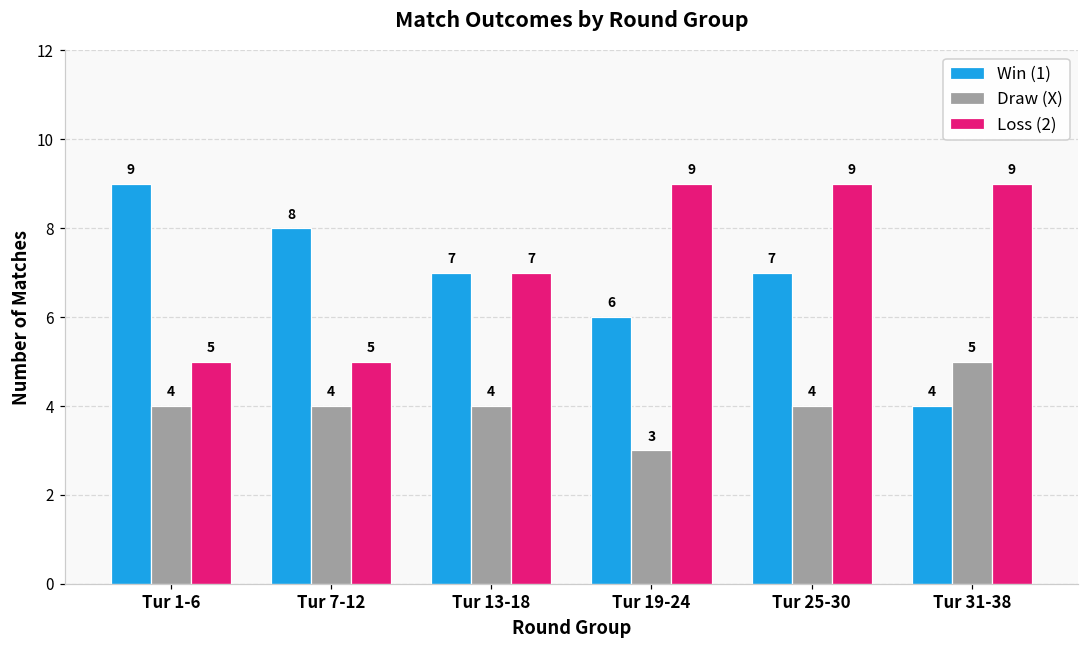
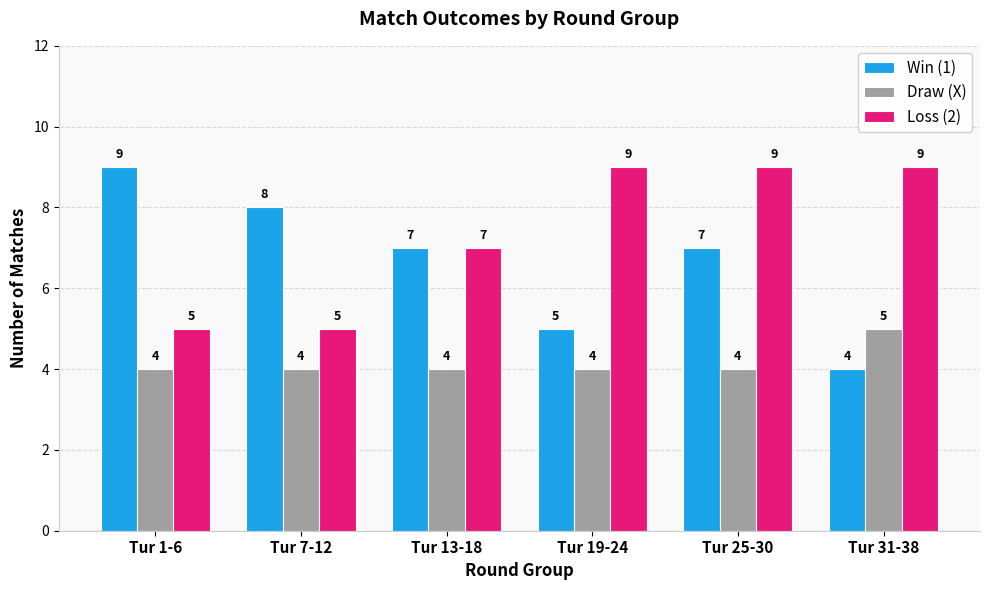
  {
    "Win (1)": {
      "Tur 1-6": 9,
      "Tur 7-12": 8,
      "Tur 13-18": 7,
-     "Tur 19-24": 6,
+     "Tur 19-24": 5,
      "Tur 25-30": 7,
      "Tur 31-38": 4
    },
    "Draw (X)": {
      "Tur 1-6": 4,
      "Tur 7-12": 4,
      "Tur 13-18": 4,
-     "Tur 19-24": 3,
+     "Tur 19-24": 4,
      "Tur 25-30": 4,
      "Tur 31-38": 5
    },
    "Loss (2)": {
      "Tur 1-6": 5,
      "Tur 7-12": 5,
      "Tur 13-18": 7,
      "Tur 19-24": 9,
      "Tur 25-30": 9,
      "Tur 31-38": 9
    }
  }
